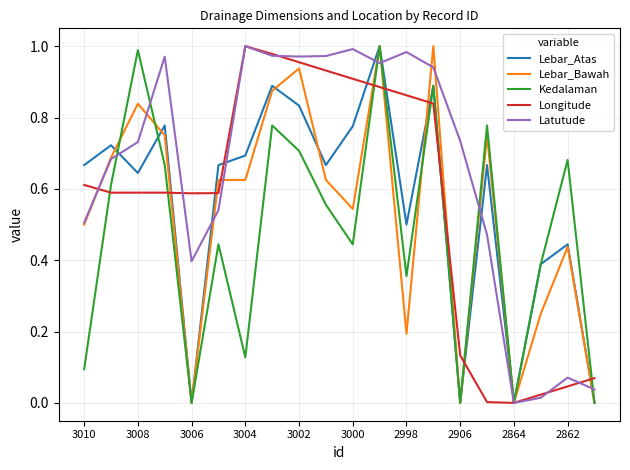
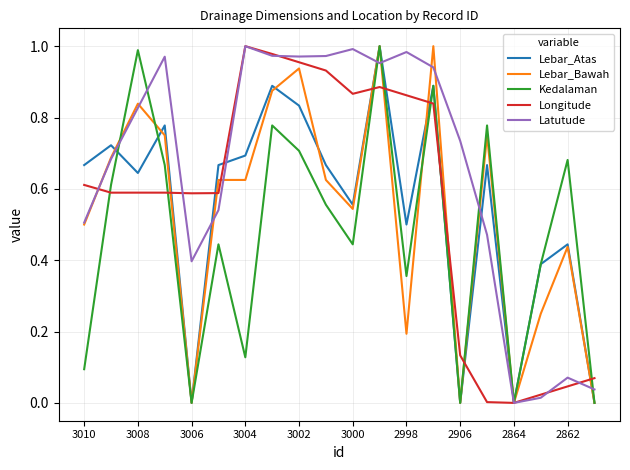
  {
    "Lebar_Atas": {
      "3010": 0.67,
      "3008": 0.64,
      "3004": 0.69,
      "3002": 0.83,
-     "3000": 0.78,
+     "3000": 0.56,
      "2998": 0.50
    },
    "Lebar_Bawah": {
      "3008": 0.84,
      "3004": 0.63,
      "3002": 0.94,
      "3000": 0.54,
      "2998": 0.19
    },
    "Kedalaman": {
      "3010": 0.09,
      "3008": 0.99,
      "3004": 0.13,
      "3002": 0.71,
      "3000": 0.44,
      "2998": 0.36,
      "2862": 0.68
    },
    "Longitude": {
      "3010": 0.61,
      "3008": 0.59,
      "3006": 0.59,
      "3002": 0.95,
-     "3000": 0.91,
+     "3000": 0.87,
      "2998": 0.86,
      "2906": 0.13,
      "2862": 0.05
    },
    "Latutude": {
-     "3008": 0.73,
+     "3008": 0.83,
      "3006": 0.40,
      "3002": 0.97,
      "3000": 0.99,
      "2998": 0.98,
      "2906": 0.73,
      "2862": 0.07
    }
  }
